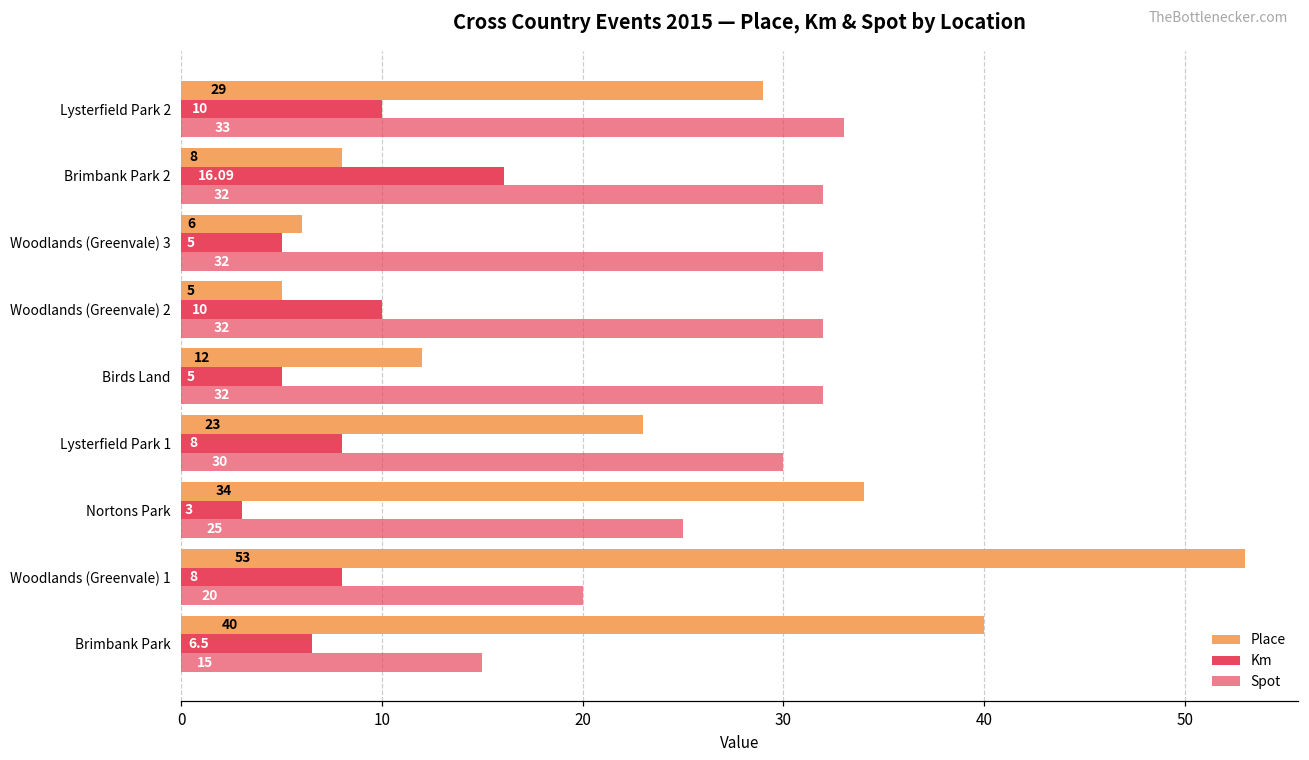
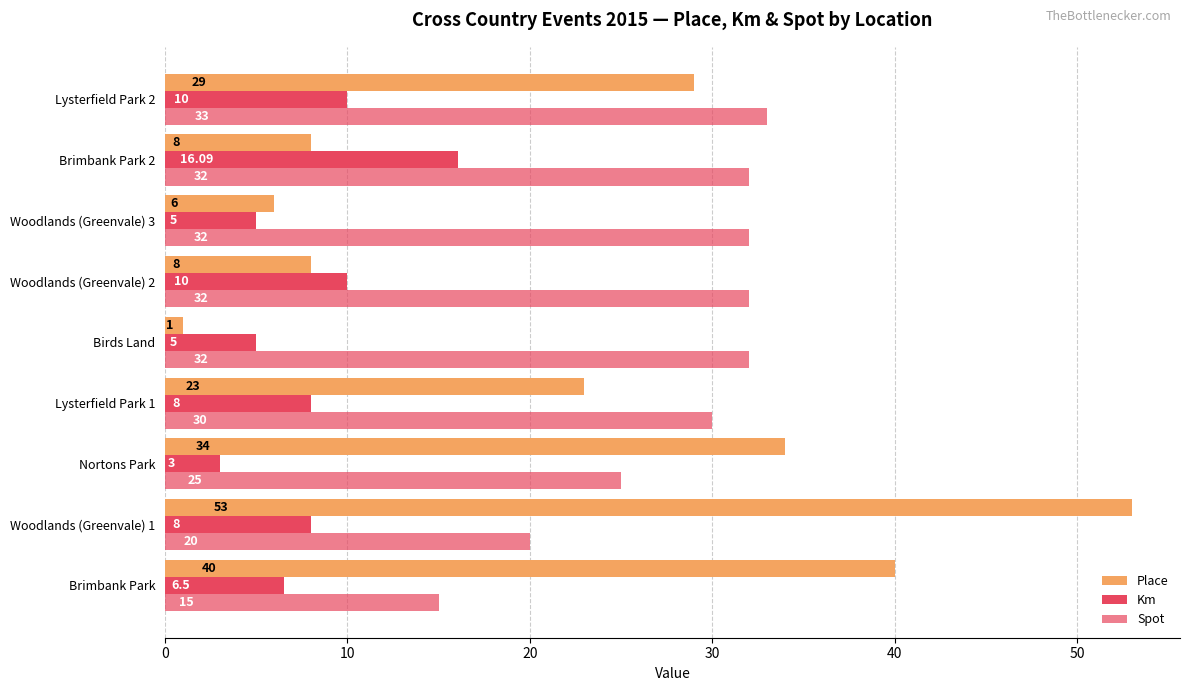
  {
    "Place": {
      "Lysterfield Park 2": 29,
      "Brimbank Park 2": 8,
      "Woodlands (Greenvale) 3": 6,
-     "Woodlands (Greenvale) 2": 5,
-     "Birds Land": 12,
+     "Woodlands (Greenvale) 2": 8,
+     "Birds Land": 1,
      "Lysterfield Park 1": 23,
      "Nortons Park": 34,
      "Woodlands (Greenvale) 1": 53,
      "Brimbank Park": 40
    }
  }
